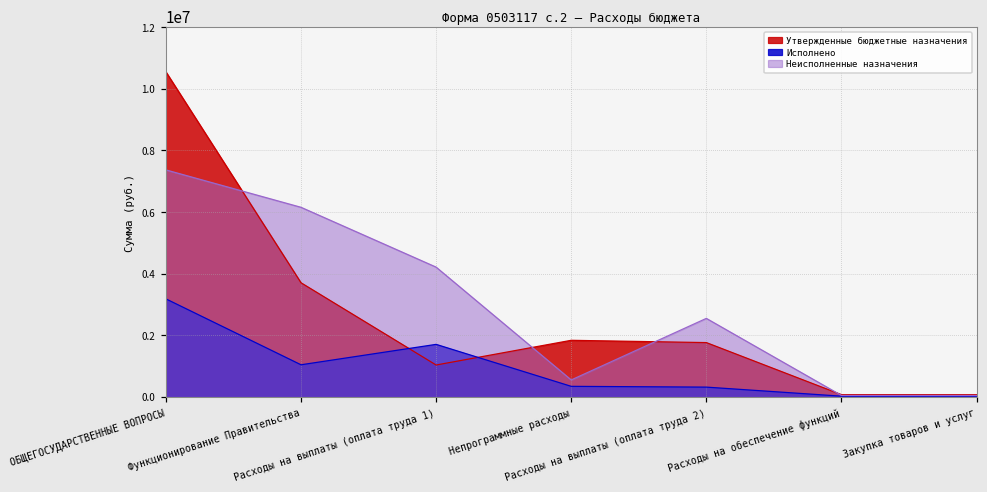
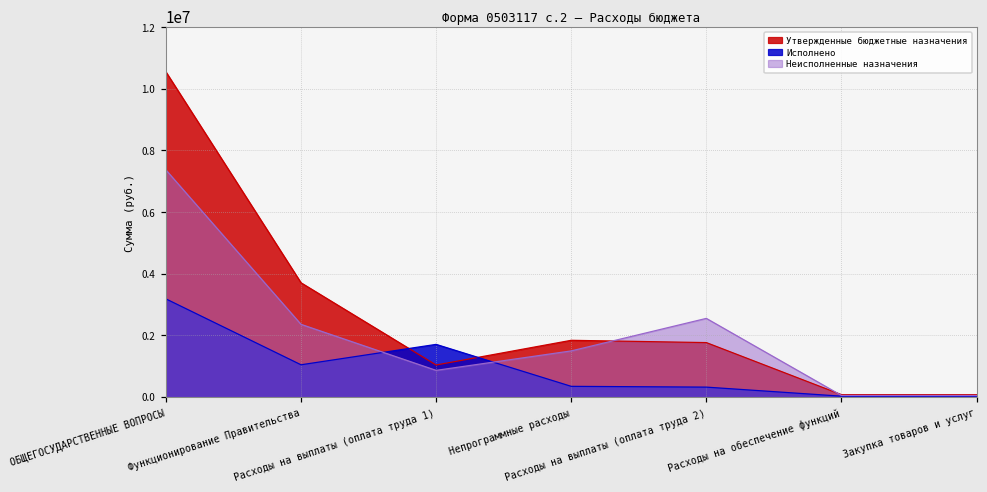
  {
    "Утвержденные бюджетные назначения": {
      "ОБЩЕГОСУДАРСТВЕННЫЕ ВОПРОСЫ": 10600000,
      "Функционирование Правительства": 3700000,
      "Расходы на выплаты (оплата труда 1)": 1000000,
      "Непрограммные расходы": 1800000,
      "Расходы на выплаты (оплата труда 2)": 1800000
    },
    "Исполнено": {
      "ОБЩЕГОСУДАРСТВЕННЫЕ ВОПРОСЫ": 3200000,
      "Функционирование Правительства": 1000000,
      "Расходы на выплаты (оплата труда 1)": 1700000,
      "Непрограммные расходы": 300000,
      "Расходы на выплаты (оплата труда 2)": 300000
    },
    "Неисполненные назначения": {
      "ОБЩЕГОСУДАРСТВЕННЫЕ ВОПРОСЫ": 7400000,
-     "Функционирование Правительства": 6200000,
-     "Расходы на выплаты (оплата труда 1)": 4200000,
-     "Непрограммные расходы": 600000,
+     "Функционирование Правительства": 2400000,
+     "Расходы на выплаты (оплата труда 1)": 900000,
+     "Непрограммные расходы": 1500000,
      "Расходы на выплаты (оплата труда 2)": 2500000
    }
  }
